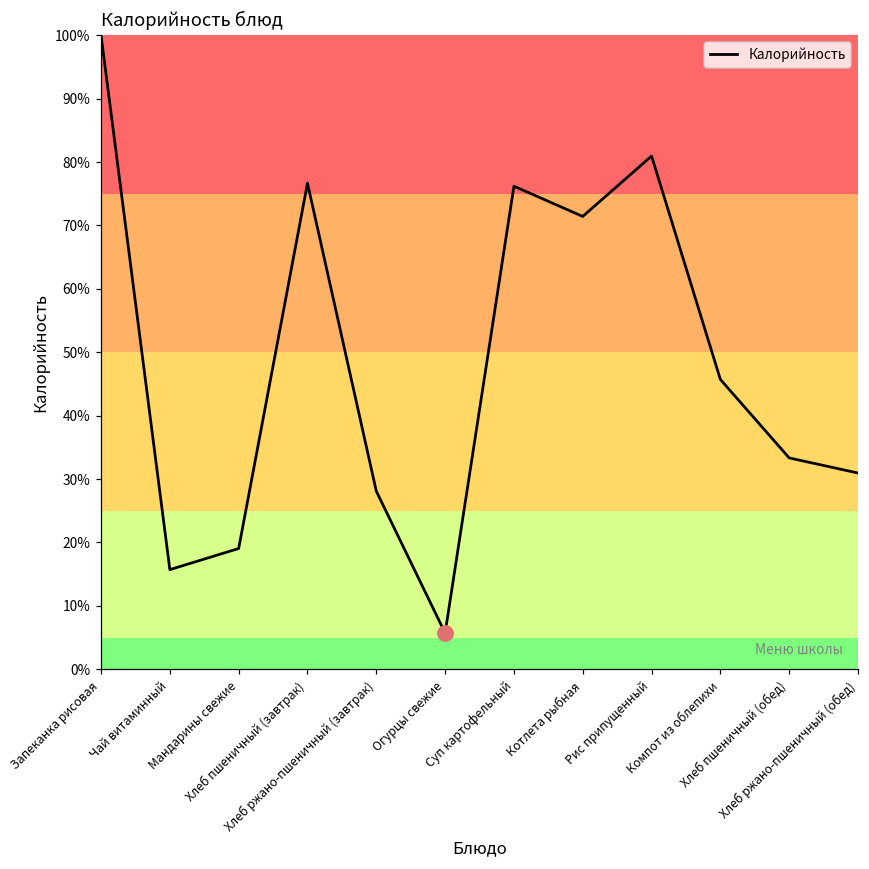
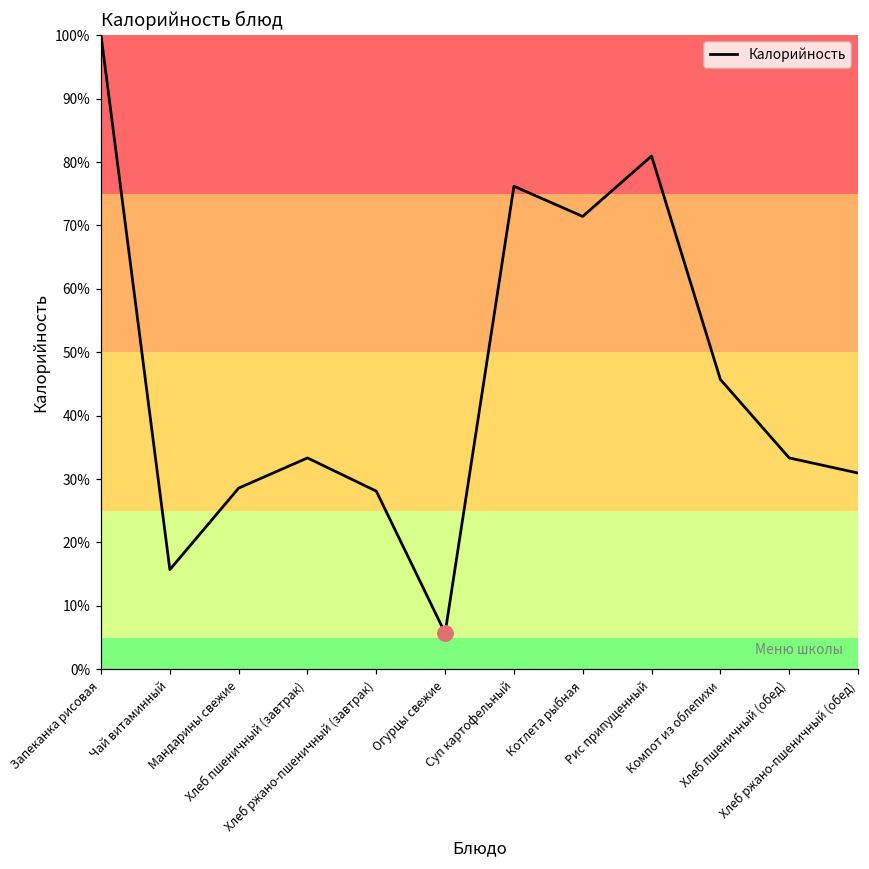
  {
    "Калорийность": {
      "Запеканка рисовая": "100%",
      "Чай витаминный": "16%",
-     "Мандарины свежие": "19%",
-     "Хлеб пшеничный (завтрак)": "77%",
+     "Мандарины свежие": "29%",
+     "Хлеб пшеничный (завтрак)": "33%",
      "Хлеб ржано-пшеничный (завтрак)": "28%",
      "Суп картофельный": "76%",
      "Котлета рыбная": "71%",
      "Рис припущенный": "81%",
      "Компот из облепихи": "46%",
      "Хлеб пшеничный (обед)": "33%",
      "Хлеб ржано-пшеничный (обед)": "31%"
    }
  }
